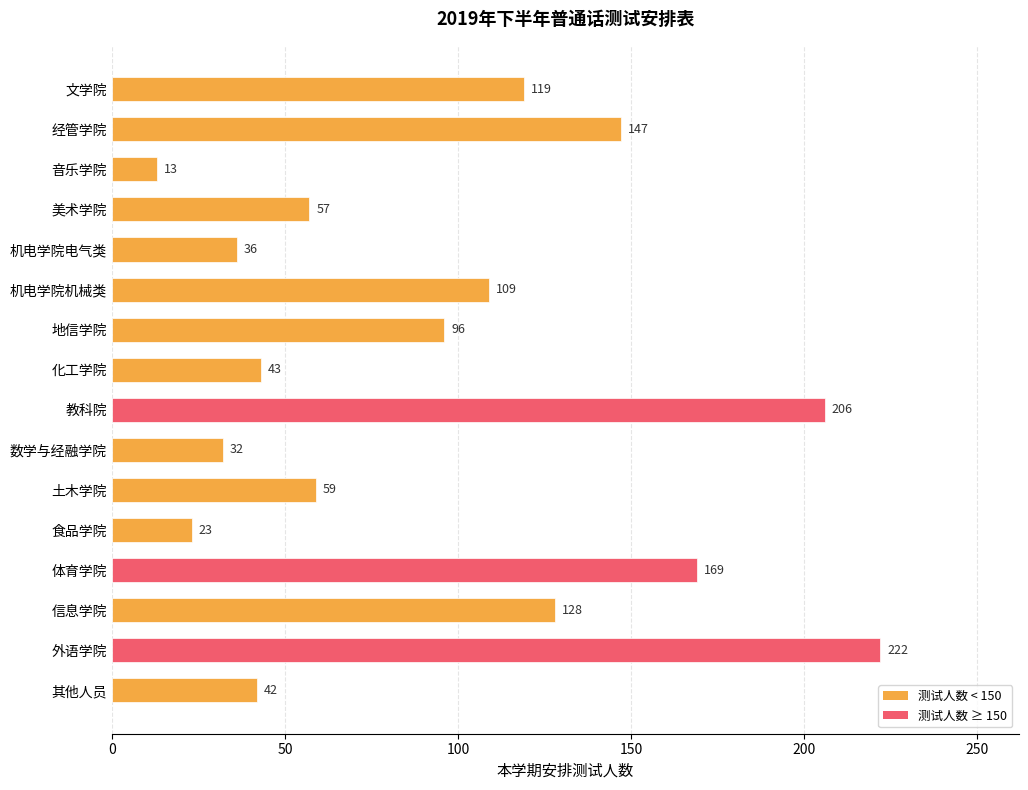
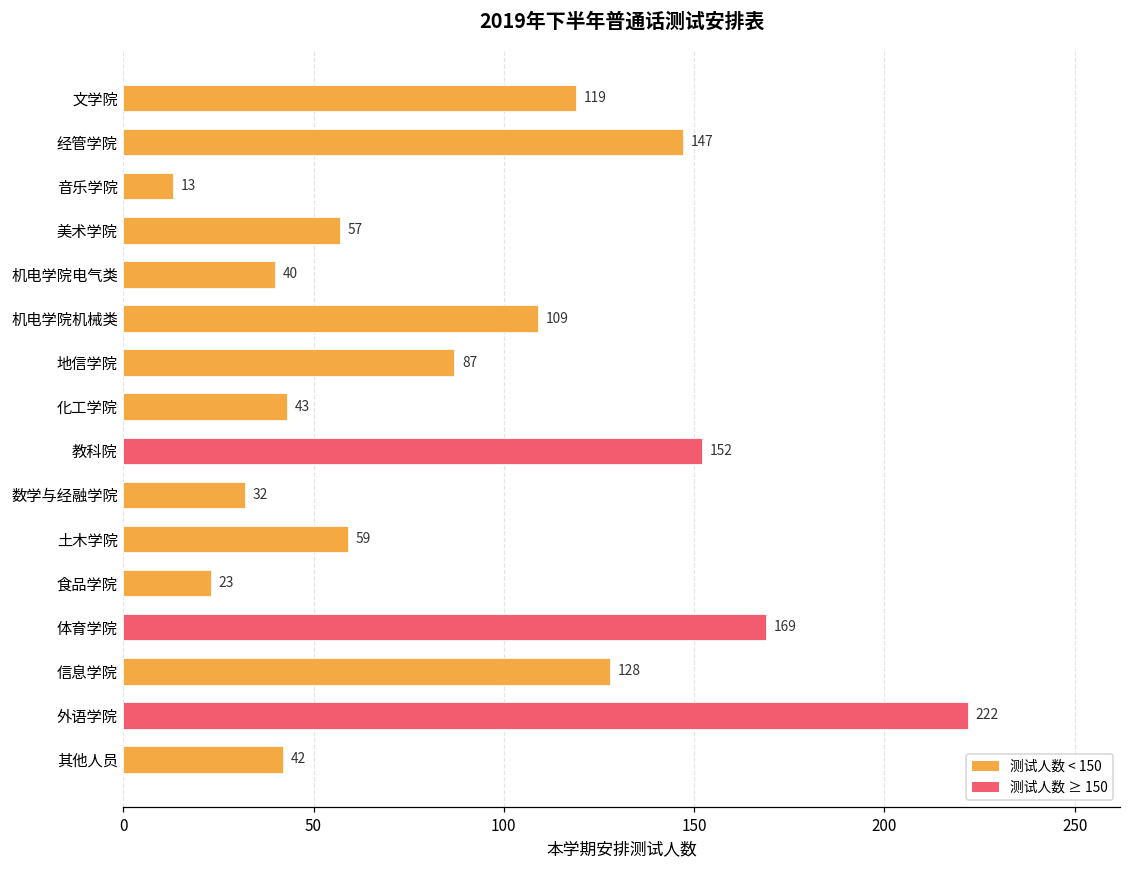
  {
    "文学院": 119,
    "经管学院": 147,
    "音乐学院": 13,
    "美术学院": 57,
-   "机电学院电气类": 36,
+   "机电学院电气类": 40,
    "机电学院机械类": 109,
-   "地信学院": 96,
+   "地信学院": 87,
    "化工学院": 43,
-   "教科院": 206,
+   "教科院": 152,
    "数学与经融学院": 32,
    "土木学院": 59,
    "食品学院": 23,
    "体育学院": 169,
    "信息学院": 128,
    "外语学院": 222,
    "其他人员": 42
  }
